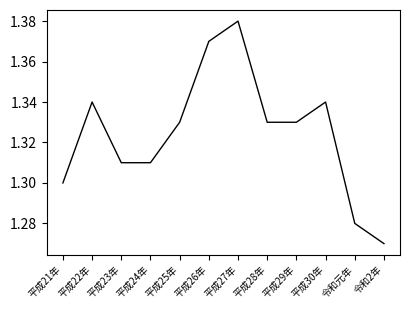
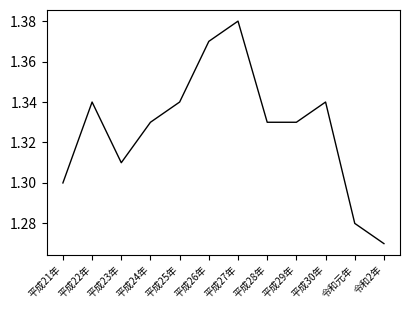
  {
    "平成21年": 1.30,
    "平成22年": 1.34,
    "平成23年": 1.31,
-   "平成24年": 1.31,
-   "平成25年": 1.33,
+   "平成24年": 1.33,
+   "平成25年": 1.34,
    "平成26年": 1.37,
    "平成27年": 1.38,
    "平成28年": 1.33,
    "平成29年": 1.33,
    "平成30年": 1.34,
    "令和元年": 1.28,
    "令和2年": 1.27
  }
